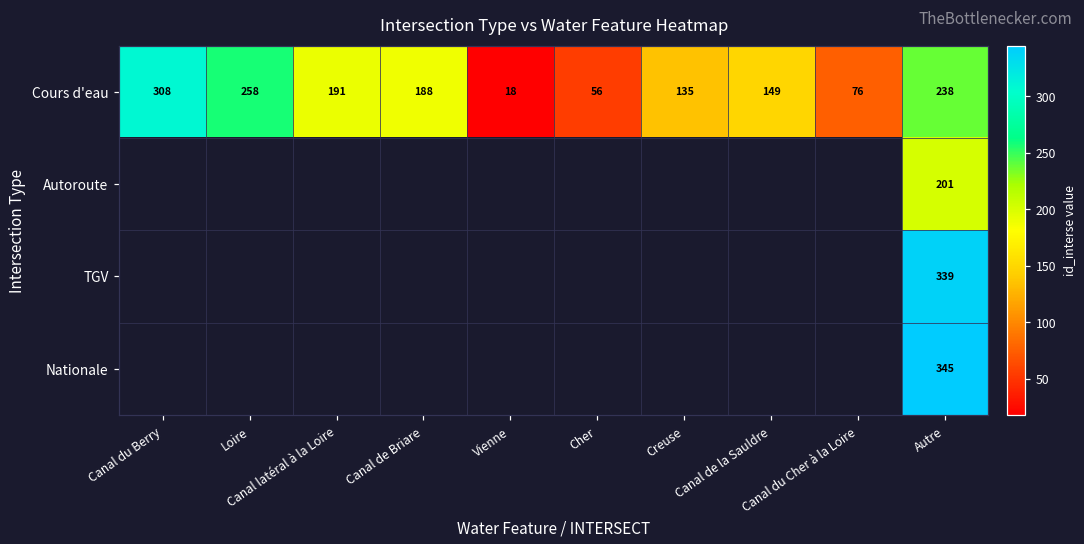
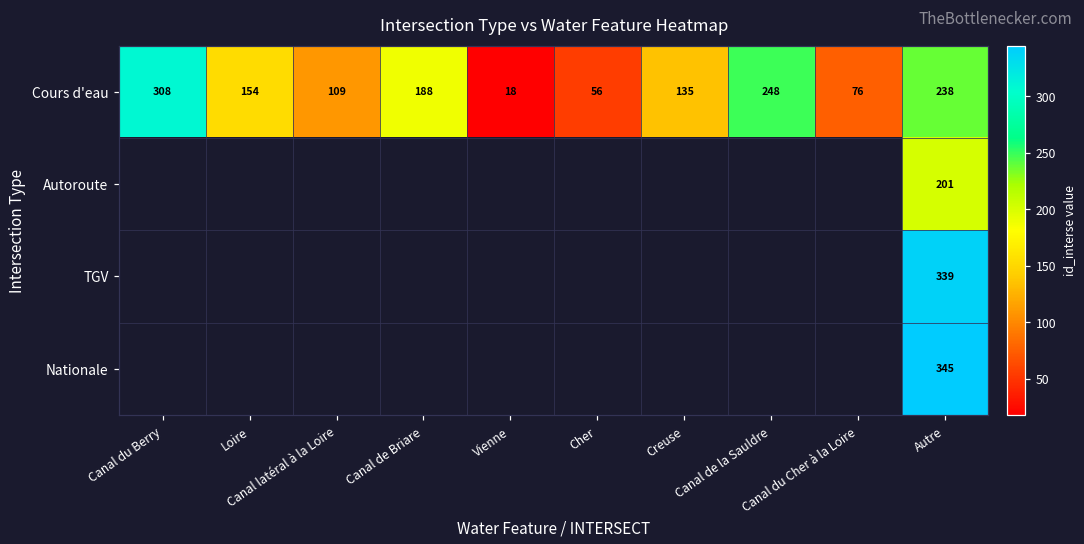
  {
    "Cours d'eau": {
      "Canal du Berry": 308,
-     "Loire": 258,
-     "Canal latéral à la Loire": 191,
+     "Loire": 154,
+     "Canal latéral à la Loire": 109,
      "Canal de Briare": 188,
      "Vienne": 18,
      "Cher": 56,
      "Creuse": 135,
-     "Canal de la Sauldre": 149,
+     "Canal de la Sauldre": 248,
      "Canal du Cher à la Loire": 76,
      "Autre": 238
    },
    "Autoroute": {
      "Autre": 201
    },
    "TGV": {
      "Autre": 339
    },
    "Nationale": {
      "Autre": 345
    }
  }
